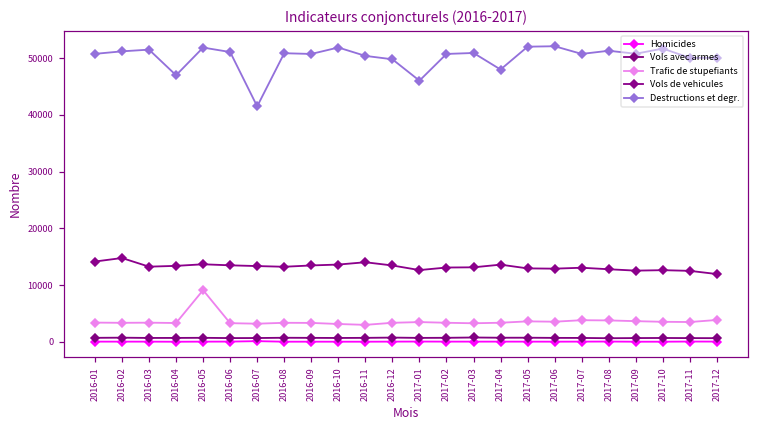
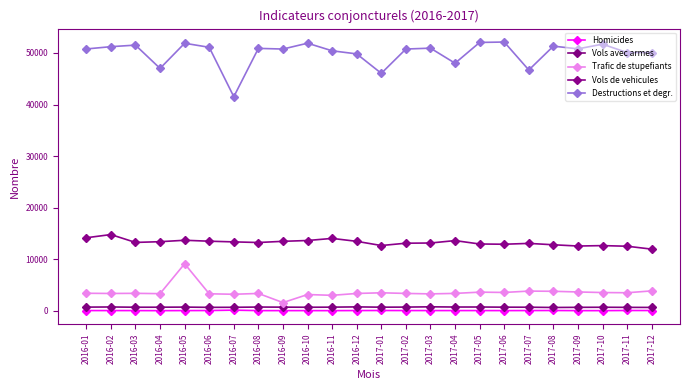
  {
    "Homicides": {
      "2016-01": 0,
      "2016-02": 0,
      "2016-03": 0,
      "2016-04": 0,
      "2016-05": 0,
      "2016-06": 0,
      "2016-07": 0,
      "2016-08": 0,
      "2016-09": 0,
      "2016-10": 0,
      "2016-11": 0,
      "2016-12": 0,
      "2017-01": 0,
      "2017-02": 0,
      "2017-03": 0,
      "2017-04": 0,
      "2017-05": 0,
      "2017-06": 0,
      "2017-07": 0,
      "2017-08": 0,
      "2017-09": 0,
      "2017-10": 0,
      "2017-11": 0,
      "2017-12": 0
    },
    "Trafic de stupefiants": {
      "2016-01": 3000,
      "2016-02": 3000,
      "2016-03": 3000,
      "2016-04": 3000,
      "2016-05": 9000,
      "2016-06": 3000,
      "2016-07": 3000,
      "2016-08": 3000,
-     "2016-09": 3000,
+     "2016-09": 2000,
      "2016-10": 3000,
      "2016-11": 3000,
      "2016-12": 3000,
      "2017-01": 4000,
      "2017-02": 3000,
      "2017-03": 3000,
      "2017-04": 3000,
      "2017-05": 4000,
      "2017-06": 4000,
      "2017-07": 4000,
      "2017-08": 4000,
      "2017-09": 4000,
      "2017-10": 4000,
      "2017-11": 4000,
      "2017-12": 4000
    },
    "Destructions et degr.": {
      "2016-01": 51000,
      "2016-02": 51000,
      "2016-03": 52000,
      "2016-04": 47000,
      "2016-05": 52000,
      "2016-06": 51000,
      "2016-07": 42000,
      "2016-08": 51000,
      "2016-09": 51000,
      "2016-10": 52000,
      "2016-11": 50000,
      "2016-12": 50000,
      "2017-01": 46000,
      "2017-02": 51000,
      "2017-03": 51000,
      "2017-04": 48000,
      "2017-05": 52000,
      "2017-06": 52000,
-     "2017-07": 51000,
+     "2017-07": 47000,
      "2017-08": 51000
    }
  }
